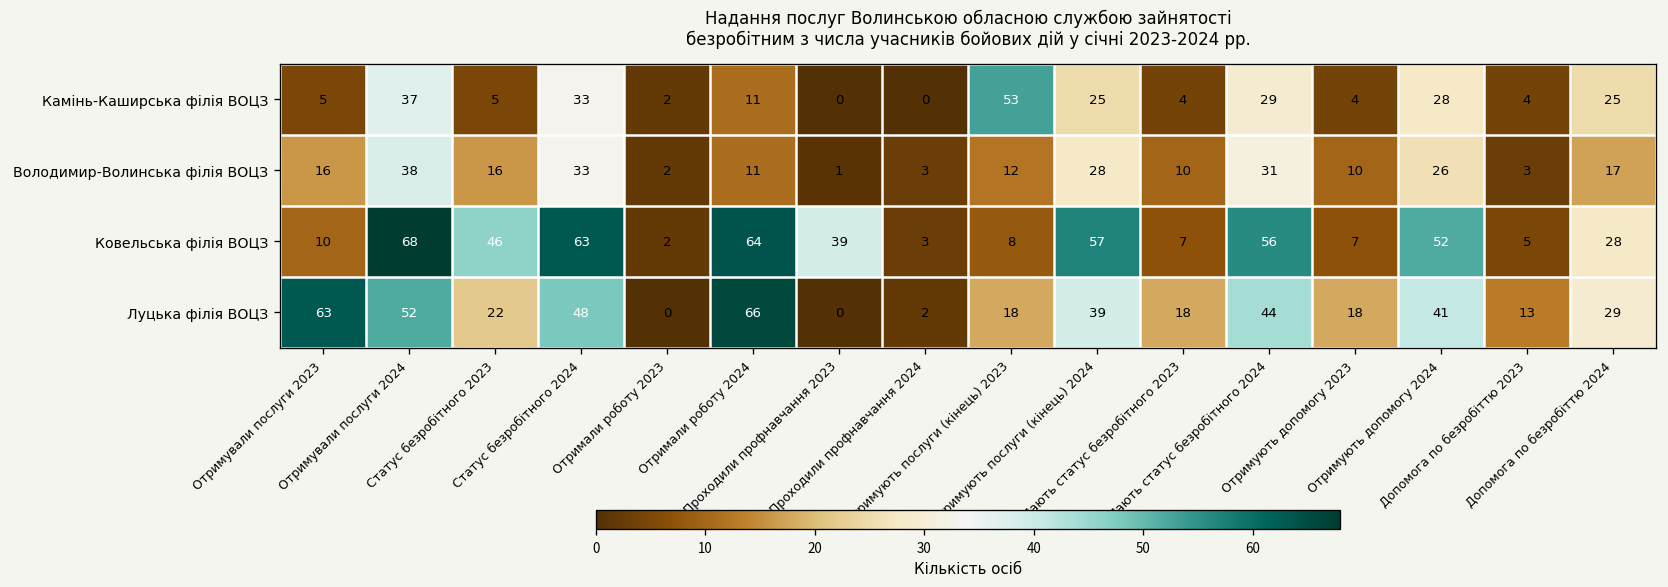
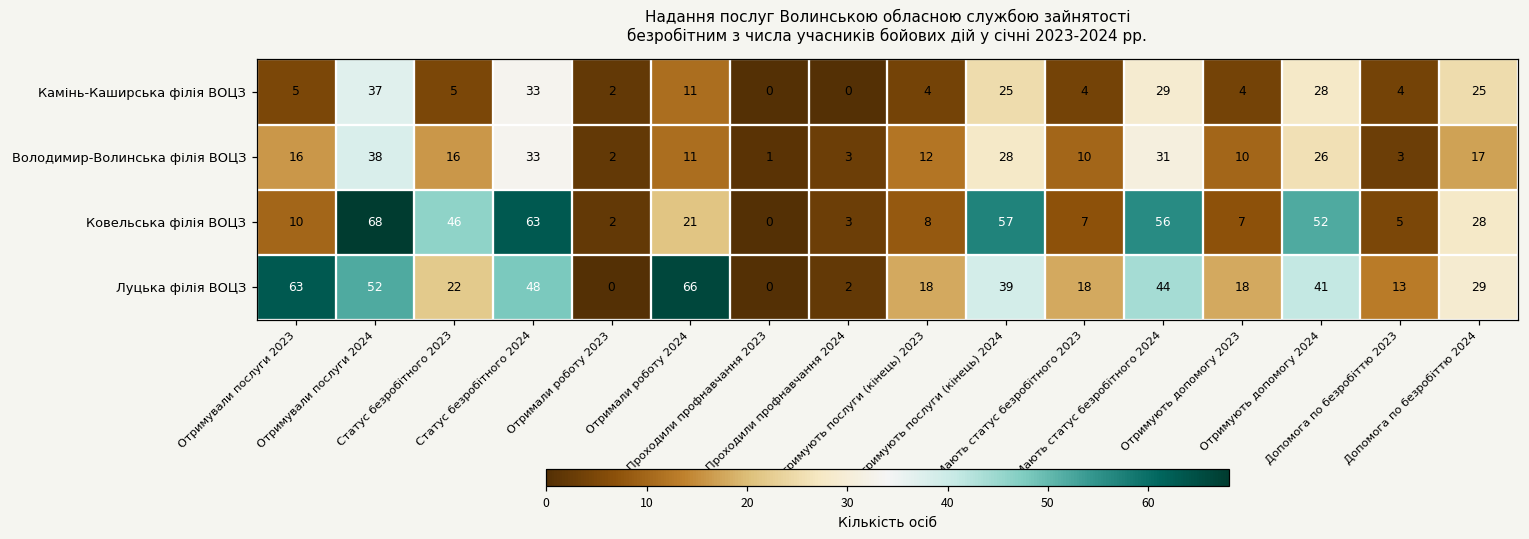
  {
    "Камінь-Каширська філія ВОЦЗ": {
      "Отримували послуги 2023": 5,
      "Отримували послуги 2024": 37,
      "Статус безробітного 2023": 5,
      "Статус безробітного 2024": 33,
      "Отримали роботу 2023": 2,
      "Отримали роботу 2024": 11,
      "Проходили профнавчання 2023": 0,
      "Проходили профнавчання 2024": 0,
-     "Отримують послуги (кінець) 2023": 53,
+     "Отримують послуги (кінець) 2023": 4,
      "Отримують послуги (кінець) 2024": 25,
      "Мають статус безробітного 2023": 4,
      "Мають статус безробітного 2024": 29,
      "Отримують допомогу 2023": 4,
      "Отримують допомогу 2024": 28,
      "Допомога по безробіттю 2023": 4,
      "Допомога по безробіттю 2024": 25
    },
    "Володимир-Волинська філія ВОЦЗ": {
      "Отримували послуги 2023": 16,
      "Отримували послуги 2024": 38,
      "Статус безробітного 2023": 16,
      "Статус безробітного 2024": 33,
      "Отримали роботу 2023": 2,
      "Отримали роботу 2024": 11,
      "Проходили профнавчання 2023": 1,
      "Проходили профнавчання 2024": 3,
      "Отримують послуги (кінець) 2023": 12,
      "Отримують послуги (кінець) 2024": 28,
      "Мають статус безробітного 2023": 10,
      "Мають статус безробітного 2024": 31,
      "Отримують допомогу 2023": 10,
      "Отримують допомогу 2024": 26,
      "Допомога по безробіттю 2023": 3,
      "Допомога по безробіттю 2024": 17
    },
    "Ковельська філія ВОЦЗ": {
      "Отримували послуги 2023": 10,
      "Отримували послуги 2024": 68,
      "Статус безробітного 2023": 46,
      "Статус безробітного 2024": 63,
      "Отримали роботу 2023": 2,
-     "Отримали роботу 2024": 64,
-     "Проходили профнавчання 2023": 39,
+     "Отримали роботу 2024": 21,
+     "Проходили профнавчання 2023": 0,
      "Проходили профнавчання 2024": 3,
      "Отримують послуги (кінець) 2023": 8,
      "Отримують послуги (кінець) 2024": 57,
      "Мають статус безробітного 2023": 7,
      "Мають статус безробітного 2024": 56,
      "Отримують допомогу 2023": 7,
      "Отримують допомогу 2024": 52,
      "Допомога по безробіттю 2023": 5,
      "Допомога по безробіттю 2024": 28
    },
    "Луцька філія ВОЦЗ": {
      "Отримували послуги 2023": 63,
      "Отримували послуги 2024": 52,
      "Статус безробітного 2023": 22,
      "Статус безробітного 2024": 48,
      "Отримали роботу 2023": 0,
      "Отримали роботу 2024": 66,
      "Проходили профнавчання 2023": 0,
      "Проходили профнавчання 2024": 2,
      "Отримують послуги (кінець) 2023": 18,
      "Отримують послуги (кінець) 2024": 39,
      "Мають статус безробітного 2023": 18,
      "Мають статус безробітного 2024": 44,
      "Отримують допомогу 2023": 18,
      "Отримують допомогу 2024": 41,
      "Допомога по безробіттю 2023": 13,
      "Допомога по безробіттю 2024": 29
    }
  }
